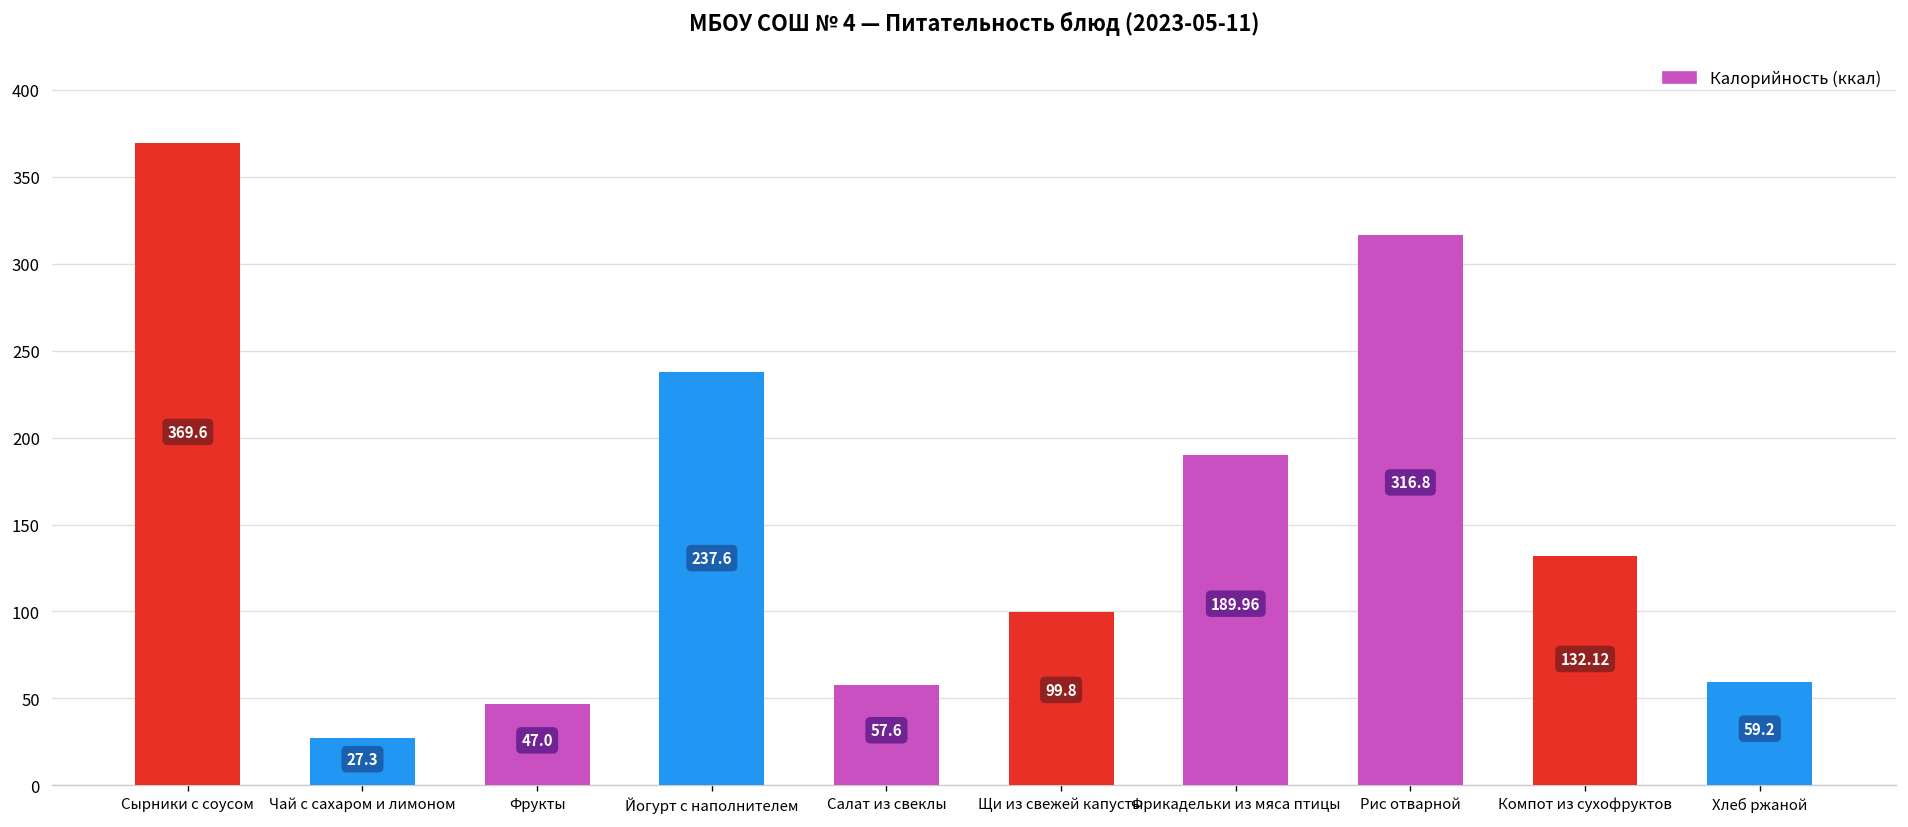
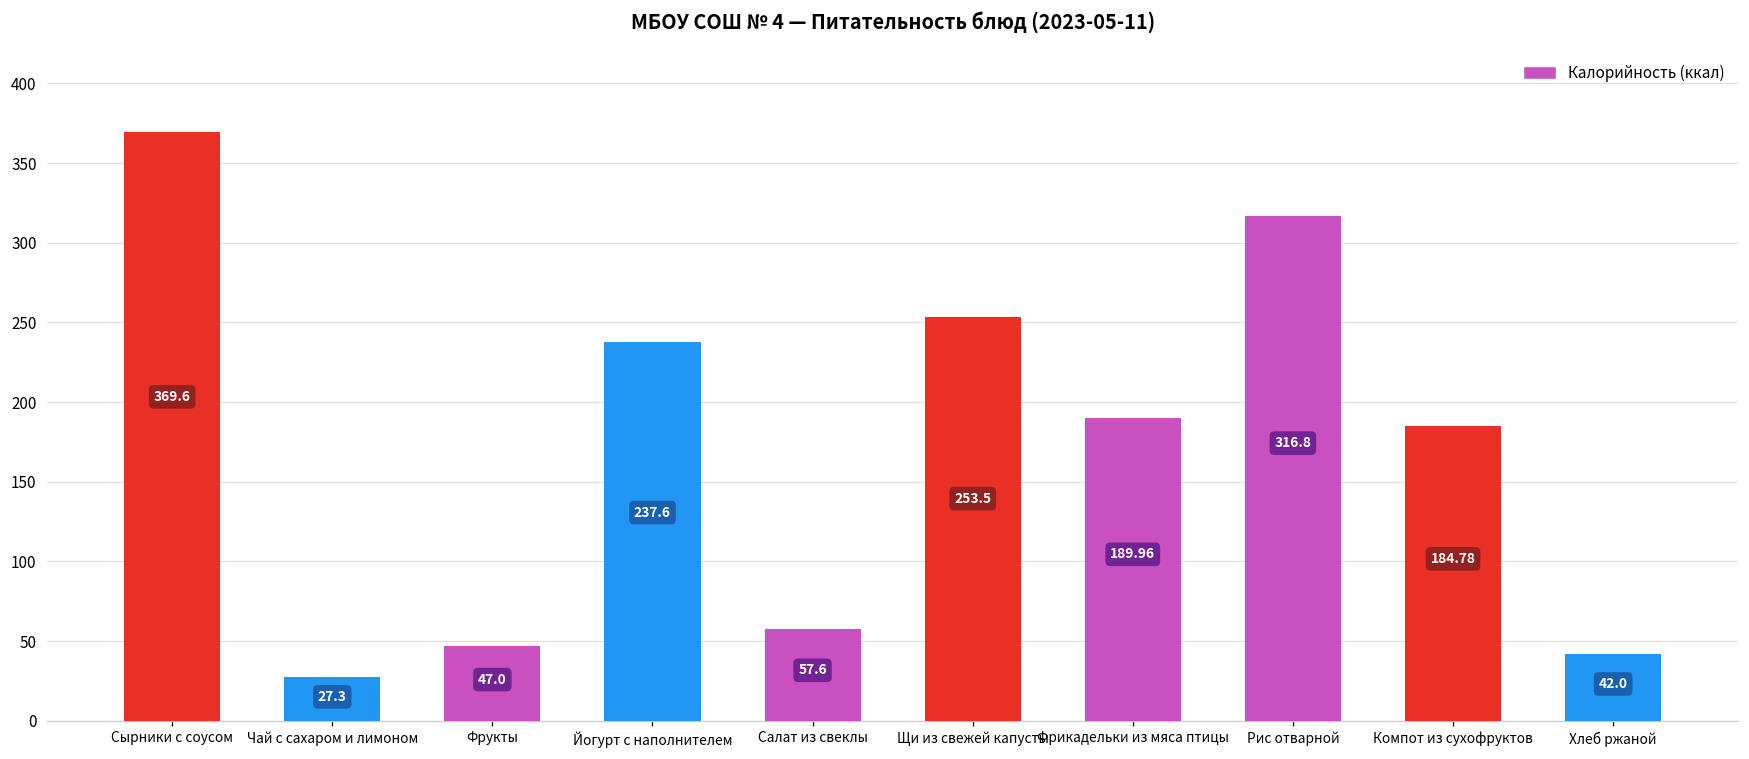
  {
-   "Щи из свежей капусты": 99.8,
-   "Компот из сухофруктов": 132.12,
-   "Хлеб ржаной": 59.2
+   "Щи из свежей капусты": 253.5,
+   "Компот из сухофруктов": 184.78,
+   "Хлеб ржаной": 42.0
  }
